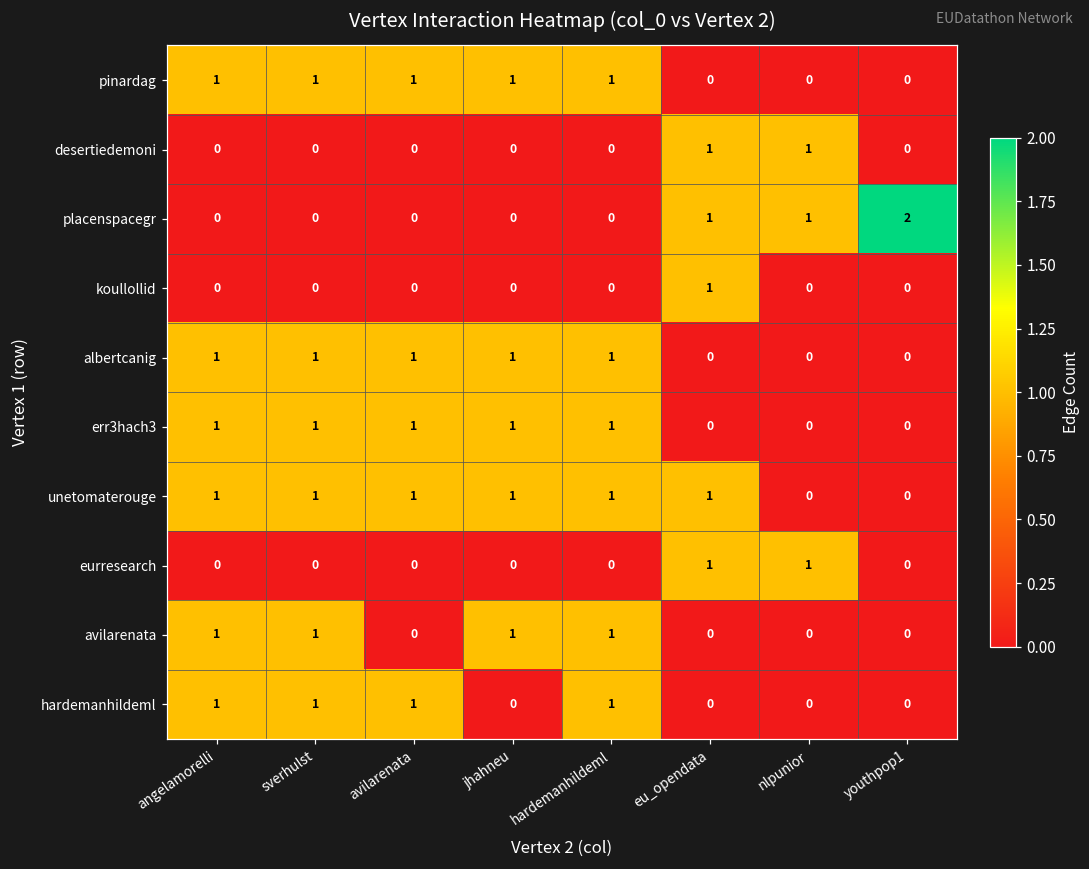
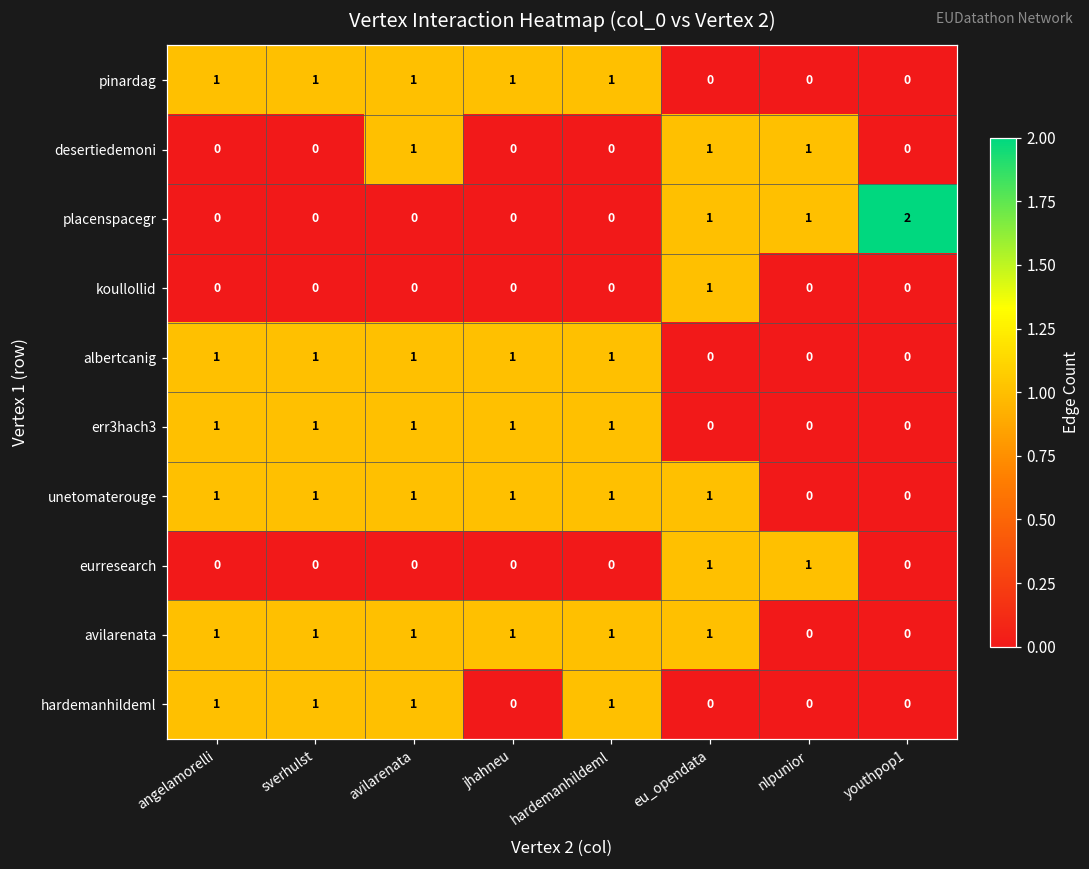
  {
    "pinardag": {
      "angelamorelli": 1,
      "sverhulst": 1,
      "avilarenata": 1,
      "jhahneu": 1,
      "hardemanhildeml": 1,
      "eu_opendata": 0,
      "nlpunior": 0,
      "youthpop1": 0
    },
    "desertiedemoni": {
      "angelamorelli": 0,
      "sverhulst": 0,
-     "avilarenata": 0,
+     "avilarenata": 1,
      "jhahneu": 0,
      "hardemanhildeml": 0,
      "eu_opendata": 1,
      "nlpunior": 1,
      "youthpop1": 0
    },
    "placenspacegr": {
      "angelamorelli": 0,
      "sverhulst": 0,
      "avilarenata": 0,
      "jhahneu": 0,
      "hardemanhildeml": 0,
      "eu_opendata": 1,
      "nlpunior": 1,
      "youthpop1": 2
    },
    "koullollid": {
      "angelamorelli": 0,
      "sverhulst": 0,
      "avilarenata": 0,
      "jhahneu": 0,
      "hardemanhildeml": 0,
      "eu_opendata": 1,
      "nlpunior": 0,
      "youthpop1": 0
    },
    "albertcanig": {
      "angelamorelli": 1,
      "sverhulst": 1,
      "avilarenata": 1,
      "jhahneu": 1,
      "hardemanhildeml": 1,
      "eu_opendata": 0,
      "nlpunior": 0,
      "youthpop1": 0
    },
    "err3hach3": {
      "angelamorelli": 1,
      "sverhulst": 1,
      "avilarenata": 1,
      "jhahneu": 1,
      "hardemanhildeml": 1,
      "eu_opendata": 0,
      "nlpunior": 0,
      "youthpop1": 0
    },
    "unetomaterouge": {
      "angelamorelli": 1,
      "sverhulst": 1,
      "avilarenata": 1,
      "jhahneu": 1,
      "hardemanhildeml": 1,
      "eu_opendata": 1,
      "nlpunior": 0,
      "youthpop1": 0
    },
    "eurresearch": {
      "angelamorelli": 0,
      "sverhulst": 0,
      "avilarenata": 0,
      "jhahneu": 0,
      "hardemanhildeml": 0,
      "eu_opendata": 1,
      "nlpunior": 1,
      "youthpop1": 0
    },
    "avilarenata": {
      "angelamorelli": 1,
      "sverhulst": 1,
-     "avilarenata": 0,
+     "avilarenata": 1,
      "jhahneu": 1,
      "hardemanhildeml": 1,
-     "eu_opendata": 0,
+     "eu_opendata": 1,
      "nlpunior": 0,
      "youthpop1": 0
    },
    "hardemanhildeml": {
      "angelamorelli": 1,
      "sverhulst": 1,
      "avilarenata": 1,
      "jhahneu": 0,
      "hardemanhildeml": 1,
      "eu_opendata": 0,
      "nlpunior": 0,
      "youthpop1": 0
    }
  }
